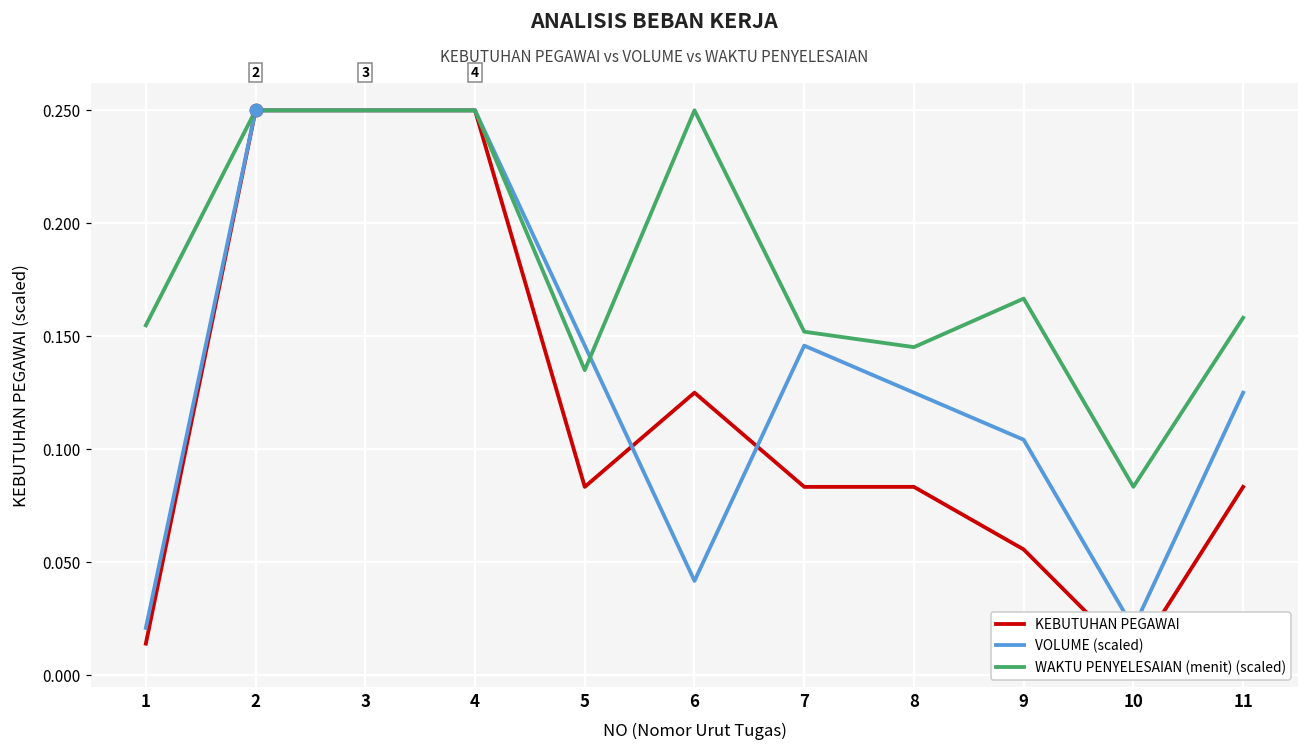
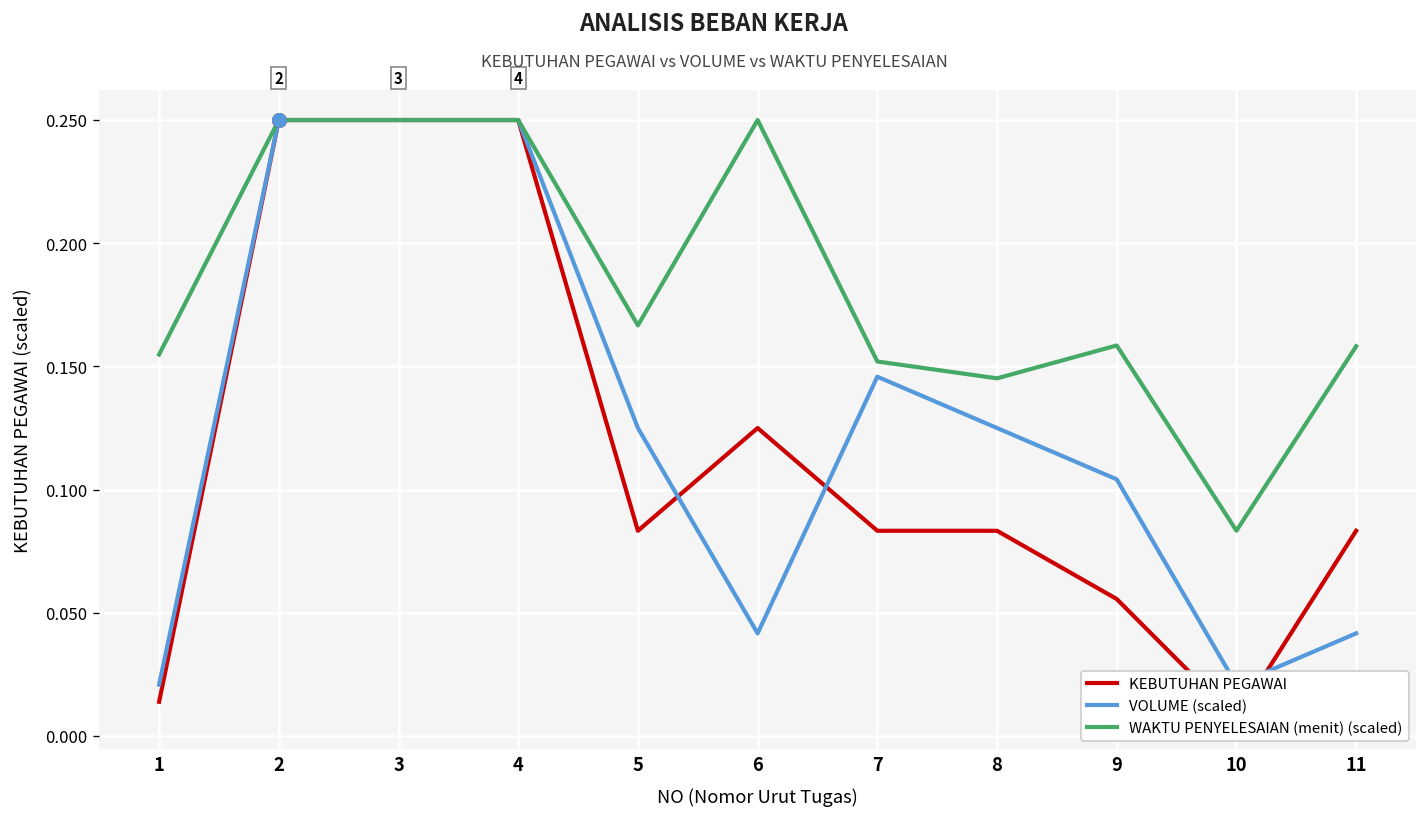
  {
    "VOLUME (scaled)": {
      "1": 0.021,
-     "5": 0.146,
+     "5": 0.125,
      "6": 0.042,
      "7": 0.146,
      "8": 0.125,
      "9": 0.104,
-     "11": 0.125
+     "11": 0.042
    },
    "WAKTU PENYELESAIAN (menit) (scaled)": {
      "1": 0.155,
-     "5": 0.135,
+     "5": 0.167,
      "6": 0.250,
      "7": 0.152,
      "8": 0.145,
-     "9": 0.167,
+     "9": 0.159,
      "10": 0.083,
      "11": 0.158
    }
  }
